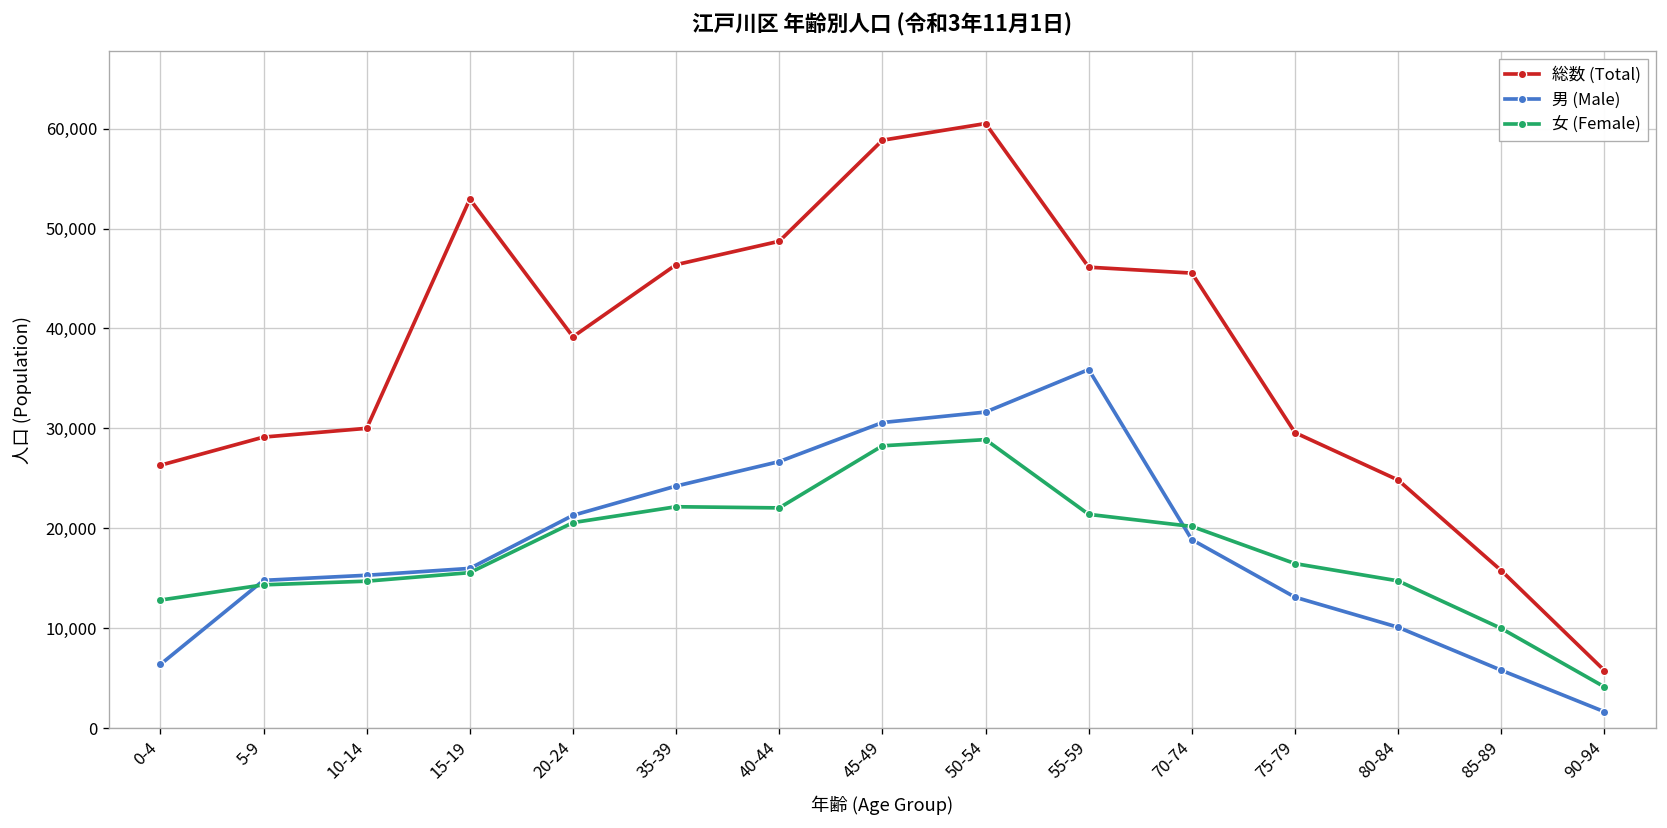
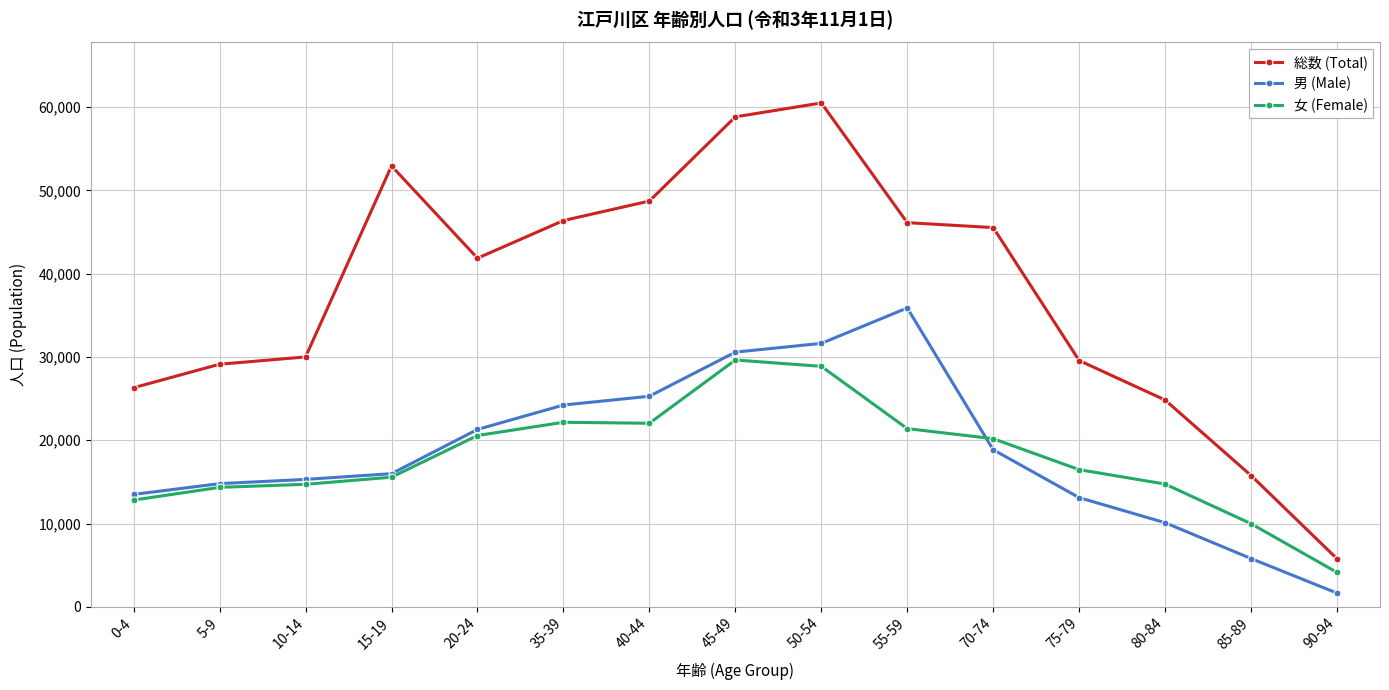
  {
    "総数 (Total)": {
      "0-4": "26,000",
      "5-9": "29,000",
      "10-14": "30,000",
      "15-19": "53,000",
-     "20-24": "39,000",
+     "20-24": "42,000",
      "35-39": "46,000",
      "40-44": "49,000",
      "45-49": "59,000",
      "50-54": "61,000",
      "55-59": "46,000",
      "70-74": "46,000",
      "75-79": "30,000",
      "80-84": "25,000",
      "85-89": "16,000",
      "90-94": "6,000"
    },
    "男 (Male)": {
-     "0-4": "6,000",
+     "0-4": "13,000",
      "5-9": "15,000",
      "10-14": "15,000",
      "15-19": "16,000",
      "20-24": "21,000",
      "35-39": "24,000",
-     "40-44": "27,000",
+     "40-44": "25,000",
      "45-49": "31,000",
      "50-54": "32,000",
      "55-59": "36,000",
      "70-74": "19,000",
      "75-79": "13,000",
      "80-84": "10,000",
      "85-89": "6,000",
      "90-94": "2,000"
    },
    "女 (Female)": {
      "0-4": "13,000",
      "5-9": "14,000",
      "10-14": "15,000",
      "15-19": "16,000",
      "20-24": "21,000",
      "35-39": "22,000",
      "40-44": "22,000",
-     "45-49": "28,000",
+     "45-49": "30,000",
      "50-54": "29,000",
      "55-59": "21,000",
      "70-74": "20,000",
      "75-79": "16,000",
      "80-84": "15,000",
      "85-89": "10,000",
      "90-94": "4,000"
    }
  }
